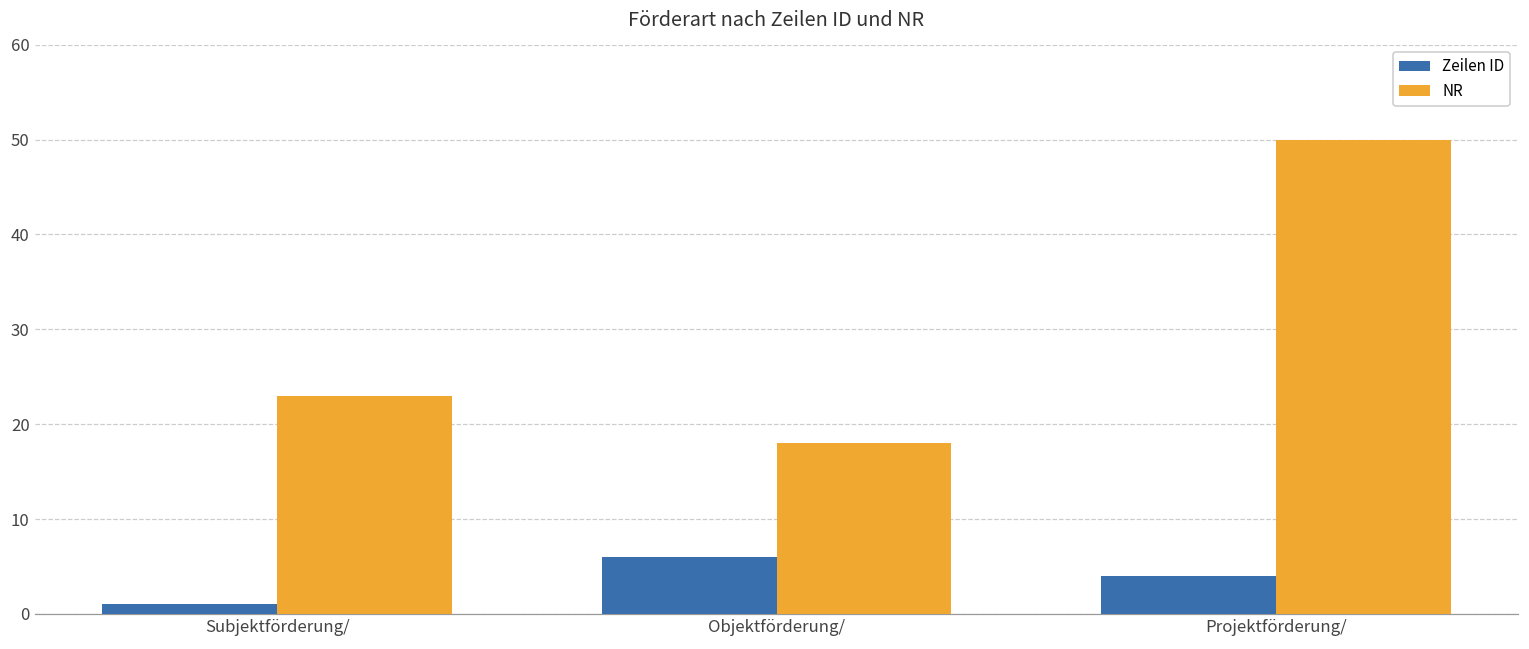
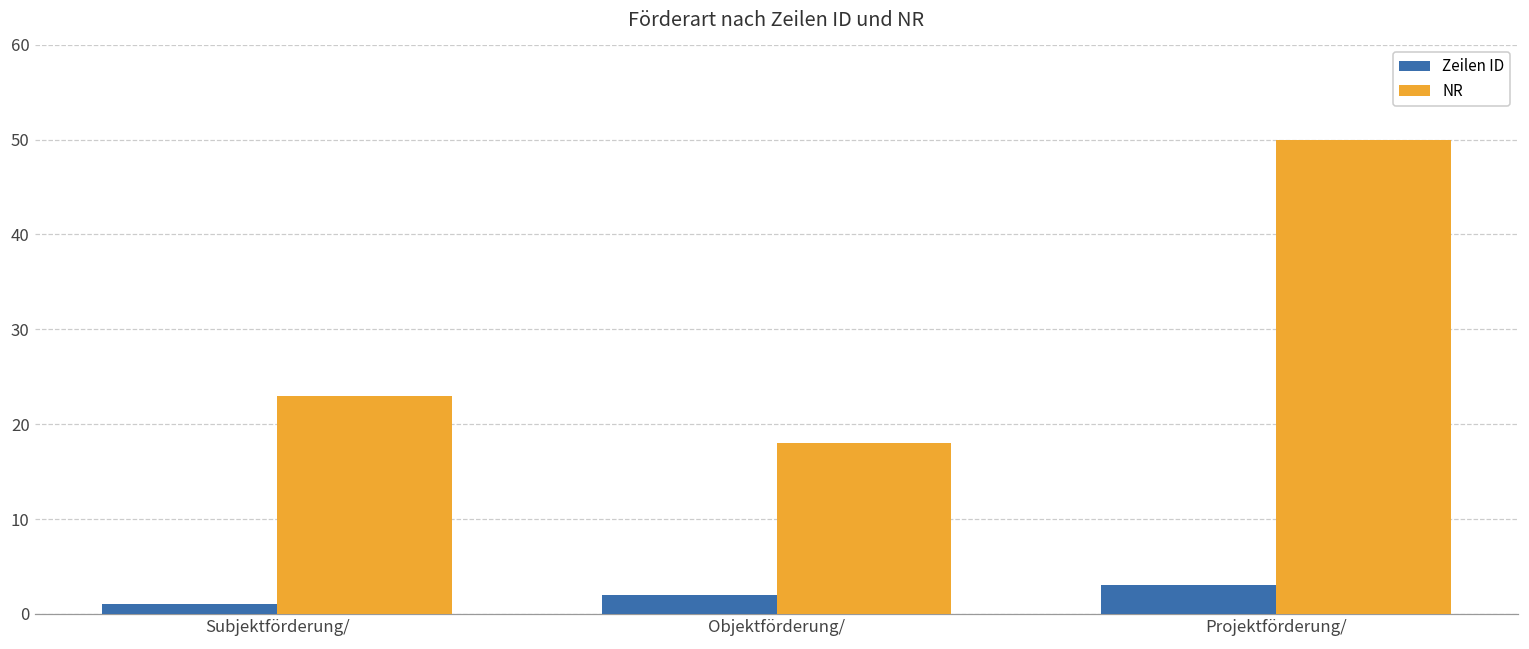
  {
    "Zeilen ID": {
      "Subjektförderung/": 1,
-     "Objektförderung/": 6,
-     "Projektförderung/": 4
+     "Objektförderung/": 2,
+     "Projektförderung/": 3
    },
    "NR": {
      "Subjektförderung/": 23,
      "Objektförderung/": 18,
      "Projektförderung/": 50
    }
  }
